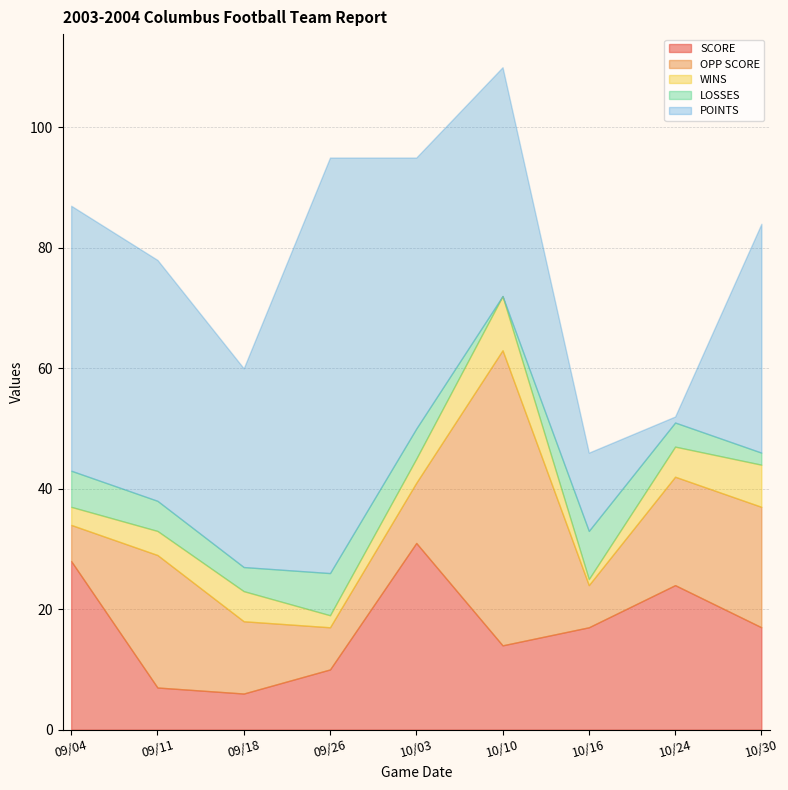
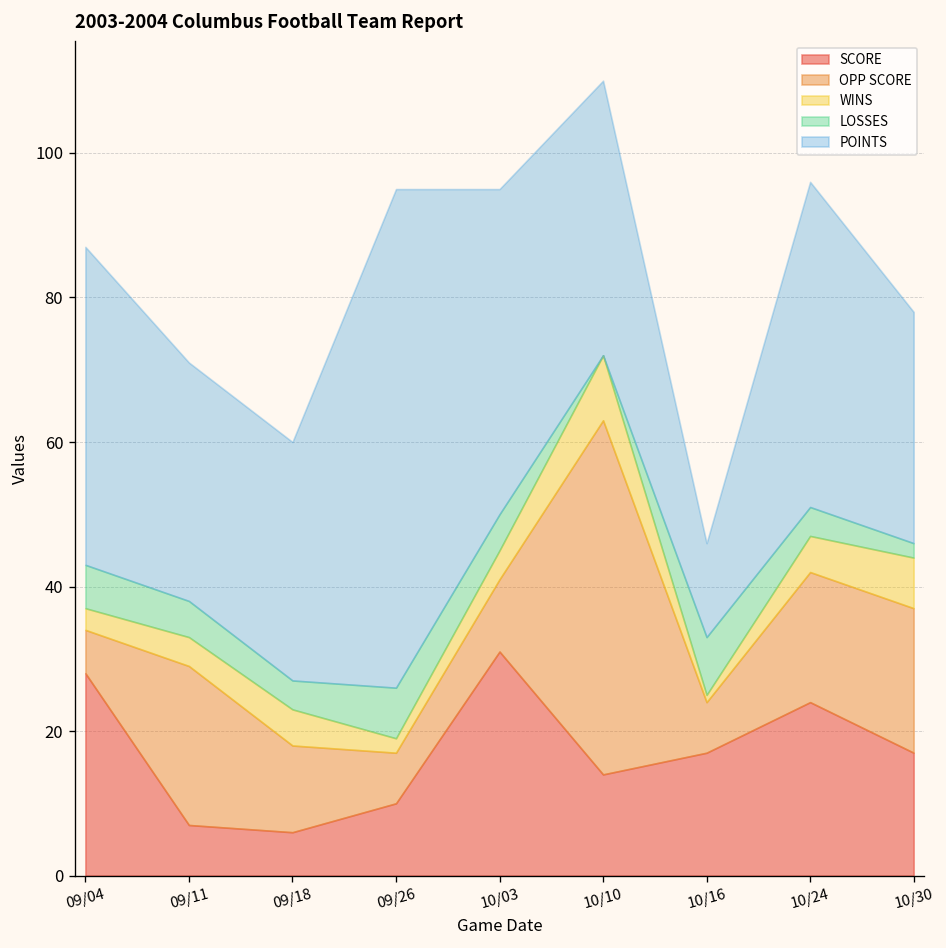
  {
    "LOSSES": {
      "09/04": 6,
      "09/11": 5,
      "09/18": 4,
      "09/26": 7,
      "10/03": 5,
      "10/16": 8,
      "10/24": 4,
      "10/30": 2
    },
    "POINTS": {
      "09/04": 44,
-     "09/11": 40,
+     "09/11": 33,
      "09/18": 33,
      "09/26": 69,
      "10/03": 45,
      "10/10": 38,
      "10/16": 13,
-     "10/24": 1,
-     "10/30": 38
+     "10/24": 45,
+     "10/30": 32
    }
  }
